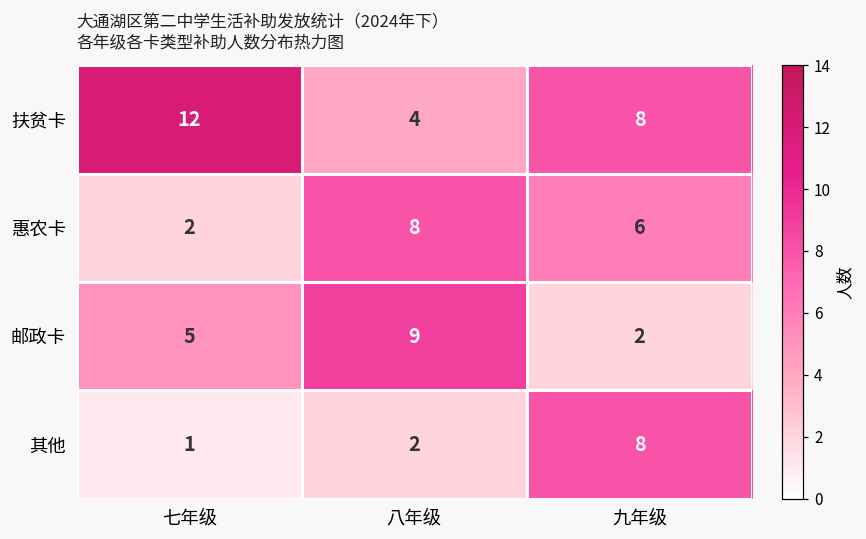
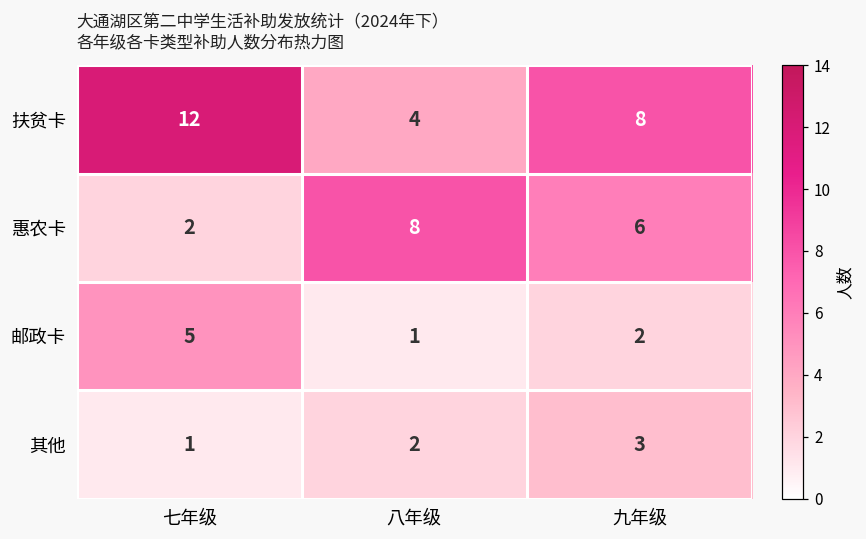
  {
    "扶贫卡": {
      "七年级": 12,
      "八年级": 4,
      "九年级": 8
    },
    "惠农卡": {
      "七年级": 2,
      "八年级": 8,
      "九年级": 6
    },
    "邮政卡": {
      "七年级": 5,
-     "八年级": 9,
+     "八年级": 1,
      "九年级": 2
    },
    "其他": {
      "七年级": 1,
      "八年级": 2,
-     "九年级": 8
+     "九年级": 3
    }
  }
